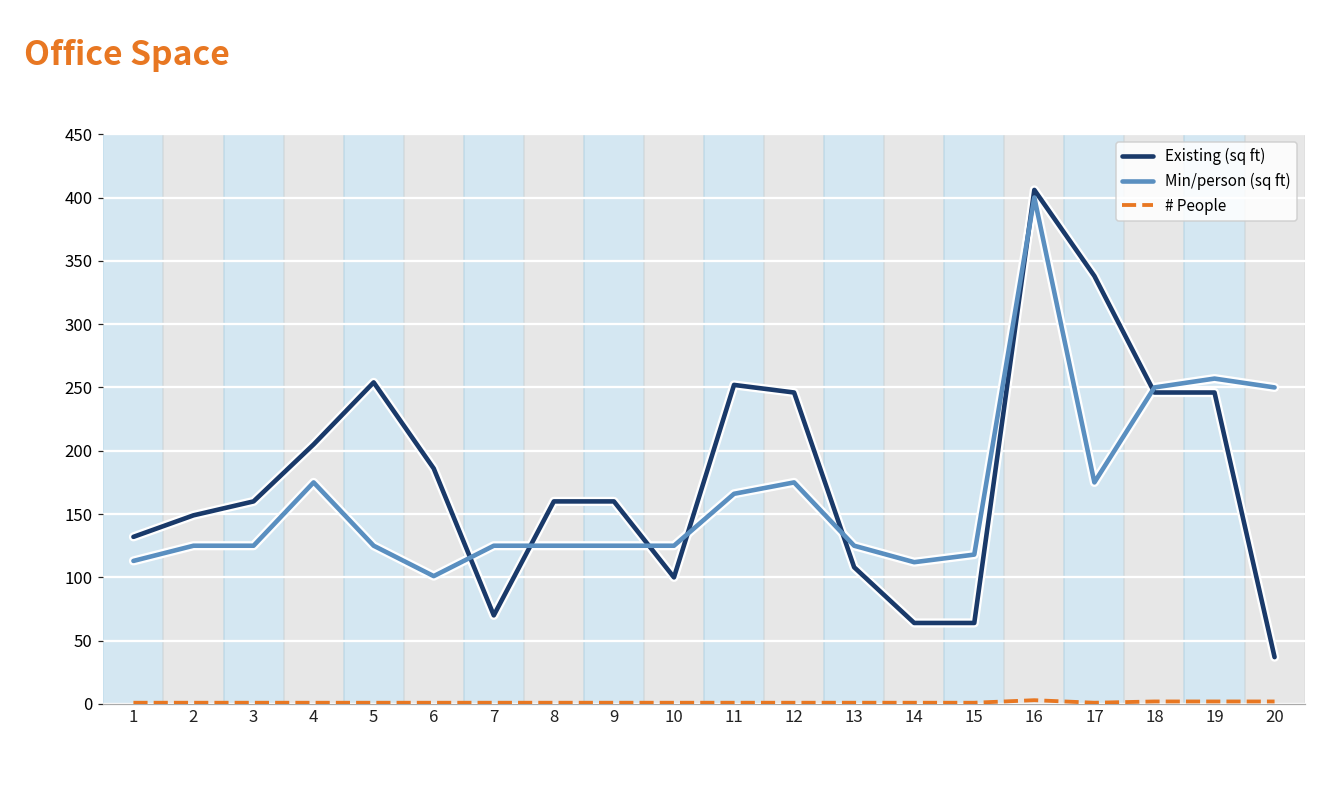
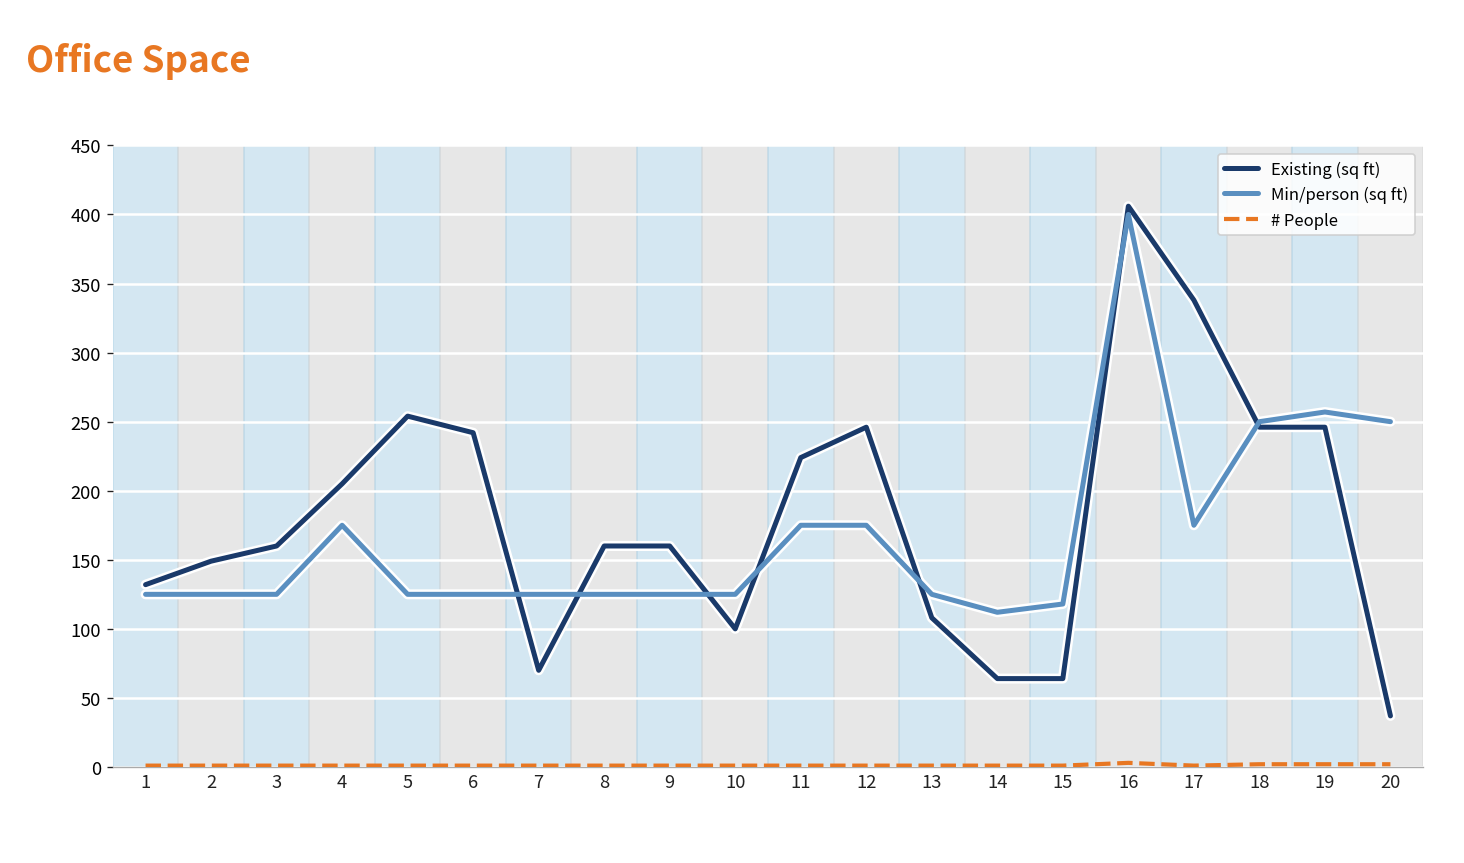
  {
    "Existing (sq ft)": {
      "1": 132,
      "2": 149,
      "3": 160,
      "4": 205,
      "5": 254,
-     "6": 186,
+     "6": 242,
      "7": 70,
      "8": 160,
      "9": 160,
      "10": 100,
-     "11": 252,
+     "11": 224,
      "12": 246,
      "13": 108,
      "14": 64,
      "15": 64,
      "16": 406,
      "17": 338,
      "18": 246,
      "19": 246,
      "20": 37
    },
    "Min/person (sq ft)": {
-     "1": 113,
+     "1": 125,
      "2": 125,
      "3": 125,
      "4": 175,
      "5": 125,
-     "6": 101,
+     "6": 125,
      "7": 125,
      "8": 125,
      "9": 125,
      "10": 125,
-     "11": 166,
+     "11": 175,
      "12": 175,
      "13": 125,
      "14": 112,
      "15": 118,
      "16": 400,
      "17": 175,
      "18": 250,
      "19": 257,
      "20": 250
    },
    "# People": {
      "1": 1,
      "2": 1,
      "3": 1,
      "4": 1,
      "5": 1,
      "6": 1,
      "7": 1,
      "8": 1,
      "9": 1,
      "10": 1,
      "11": 1,
      "12": 1,
      "13": 1,
      "14": 1,
      "15": 1,
      "16": 3,
      "17": 1,
      "18": 2,
      "19": 2,
      "20": 2
    }
  }
